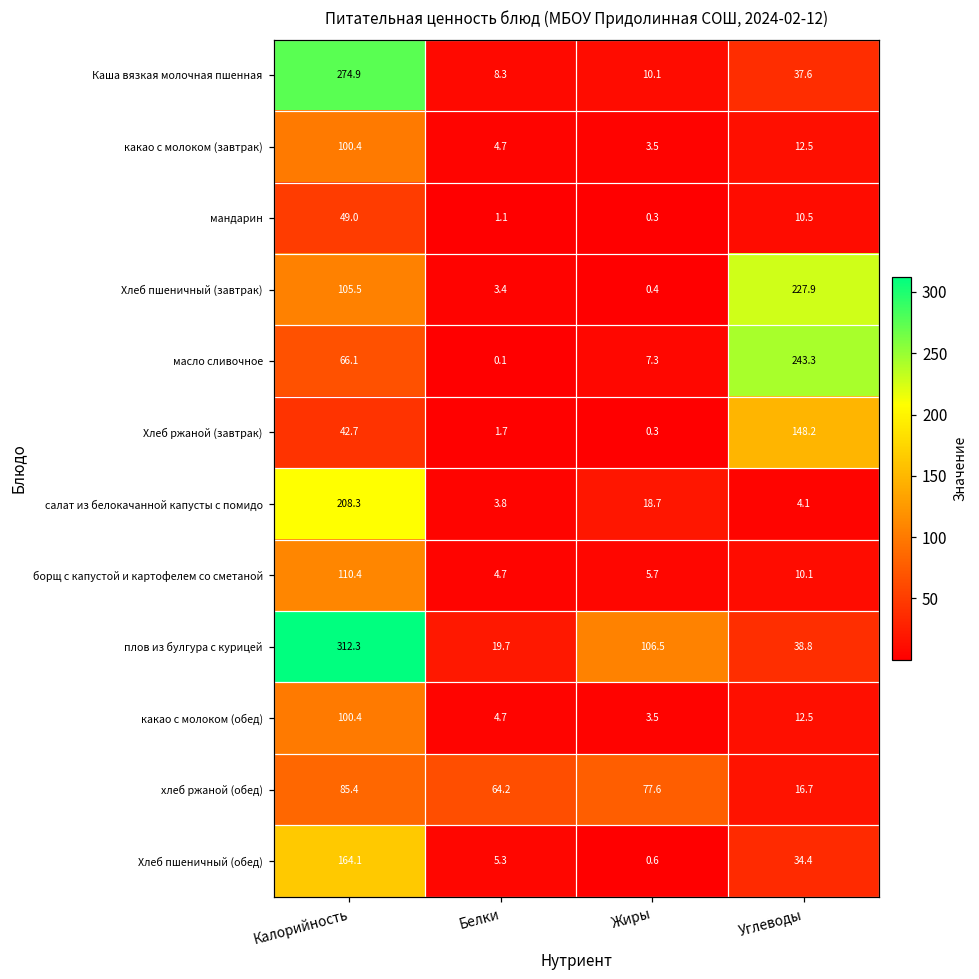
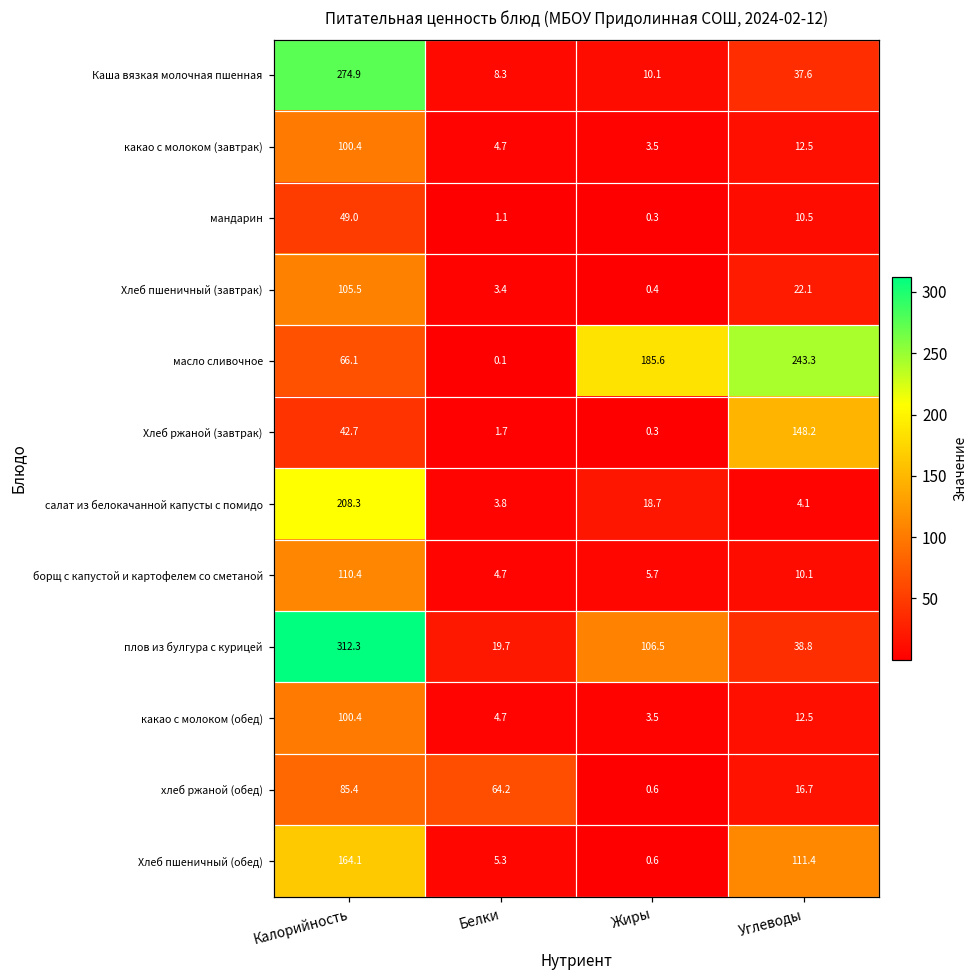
  {
    "Каша вязкая молочная пшенная": {
      "Калорийность": 274.9,
      "Белки": 8.3,
      "Жиры": 10.1,
      "Углеводы": 37.6
    },
    "какао с молоком (завтрак)": {
      "Калорийность": 100.4,
      "Белки": 4.7,
      "Жиры": 3.5,
      "Углеводы": 12.5
    },
    "мандарин": {
      "Калорийность": 49.0,
      "Белки": 1.1,
      "Жиры": 0.3,
      "Углеводы": 10.5
    },
    "Хлеб пшеничный (завтрак)": {
      "Калорийность": 105.5,
      "Белки": 3.4,
      "Жиры": 0.4,
-     "Углеводы": 227.9
+     "Углеводы": 22.1
    },
    "масло сливочное": {
      "Калорийность": 66.1,
      "Белки": 0.1,
-     "Жиры": 7.3,
+     "Жиры": 185.6,
      "Углеводы": 243.3
    },
    "Хлеб ржаной (завтрак)": {
      "Калорийность": 42.7,
      "Белки": 1.7,
      "Жиры": 0.3,
      "Углеводы": 148.2
    },
    "салат из белокачанной капусты с помидо": {
      "Калорийность": 208.3,
      "Белки": 3.8,
      "Жиры": 18.7,
      "Углеводы": 4.1
    },
    "борщ с капустой и картофелем со сметаной": {
      "Калорийность": 110.4,
      "Белки": 4.7,
      "Жиры": 5.7,
      "Углеводы": 10.1
    },
    "плов из булгура с курицей": {
      "Калорийность": 312.3,
      "Белки": 19.7,
      "Жиры": 106.5,
      "Углеводы": 38.8
    },
    "какао с молоком (обед)": {
      "Калорийность": 100.4,
      "Белки": 4.7,
      "Жиры": 3.5,
      "Углеводы": 12.5
    },
    "хлеб ржаной (обед)": {
      "Калорийность": 85.4,
      "Белки": 64.2,
-     "Жиры": 77.6,
+     "Жиры": 0.6,
      "Углеводы": 16.7
    },
    "Хлеб пшеничный (обед)": {
      "Калорийность": 164.1,
      "Белки": 5.3,
      "Жиры": 0.6,
-     "Углеводы": 34.4
+     "Углеводы": 111.4
    }
  }
